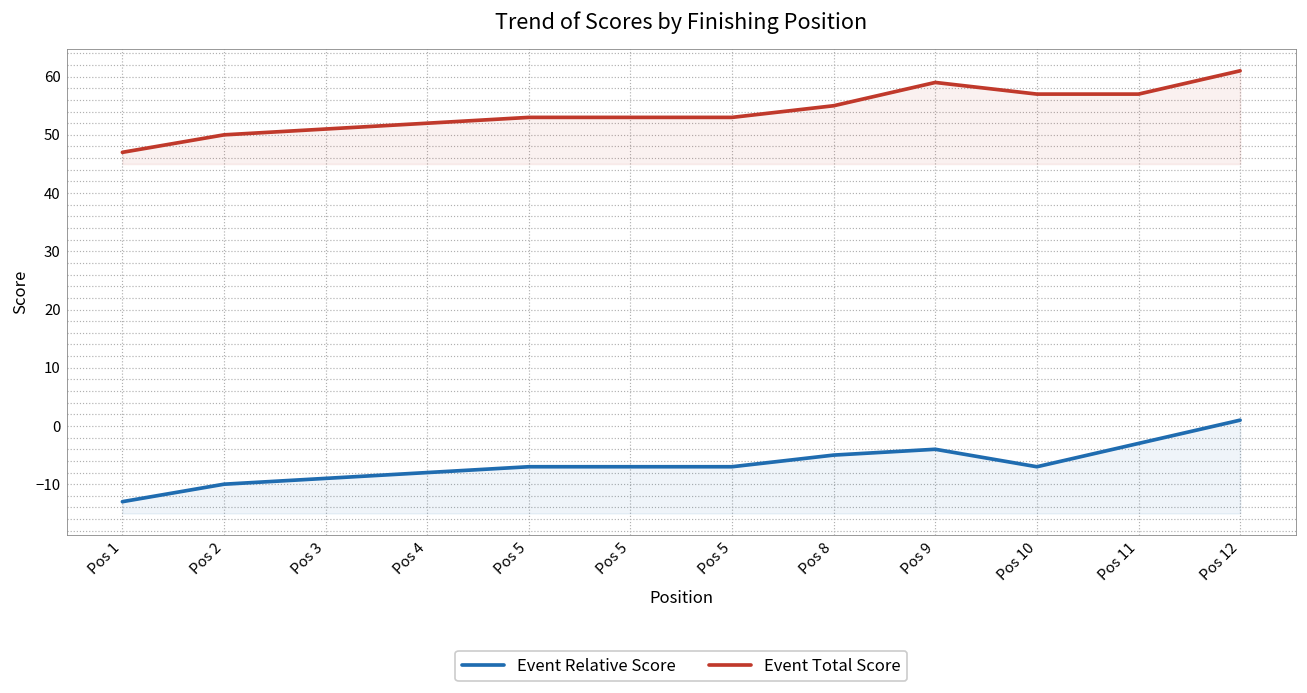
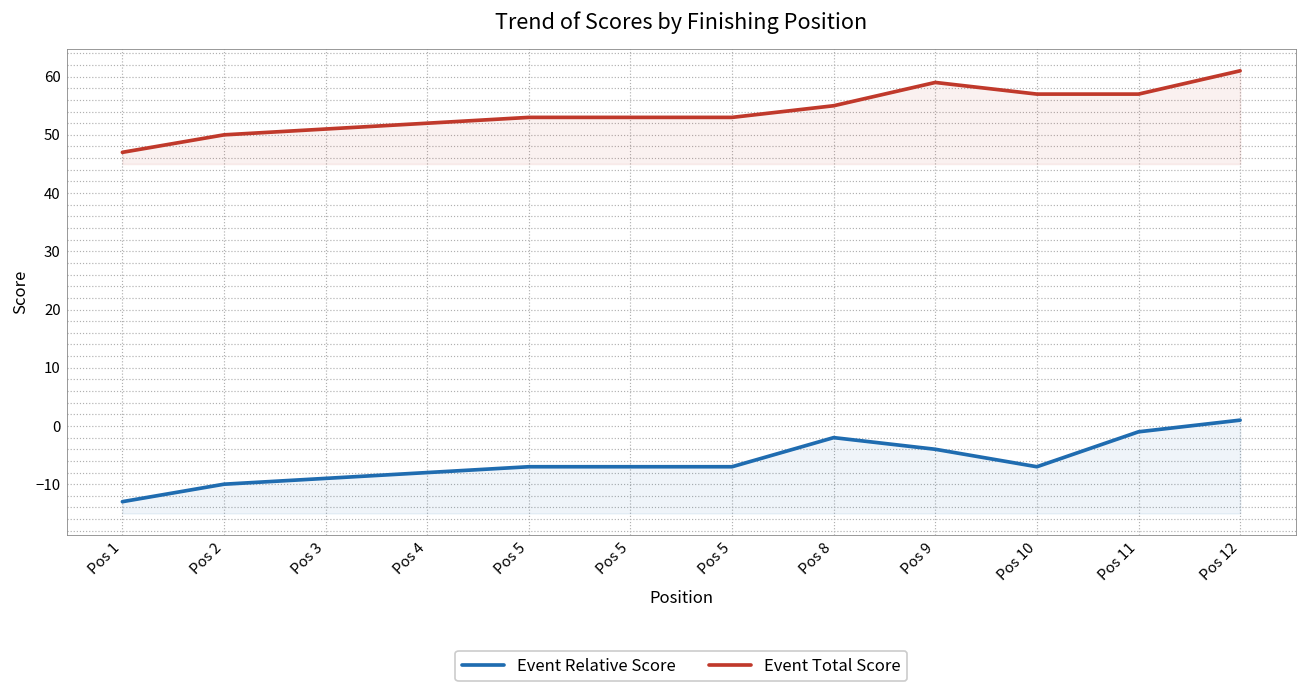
  {
    "Event Relative Score": {
      "Pos 1": -13,
      "Pos 2": -10,
      "Pos 3": -9,
      "Pos 4": -8,
-     "Pos 8": -5,
+     "Pos 8": -2,
      "Pos 9": -4,
      "Pos 10": -7,
-     "Pos 11": -3,
+     "Pos 11": -1,
      "Pos 12": 1
    },
    "Event Total Score": {
      "Pos 1": 47,
      "Pos 2": 50,
      "Pos 3": 51,
      "Pos 4": 52,
      "Pos 8": 55,
      "Pos 9": 59,
      "Pos 10": 57,
      "Pos 11": 57,
      "Pos 12": 61
    }
  }
